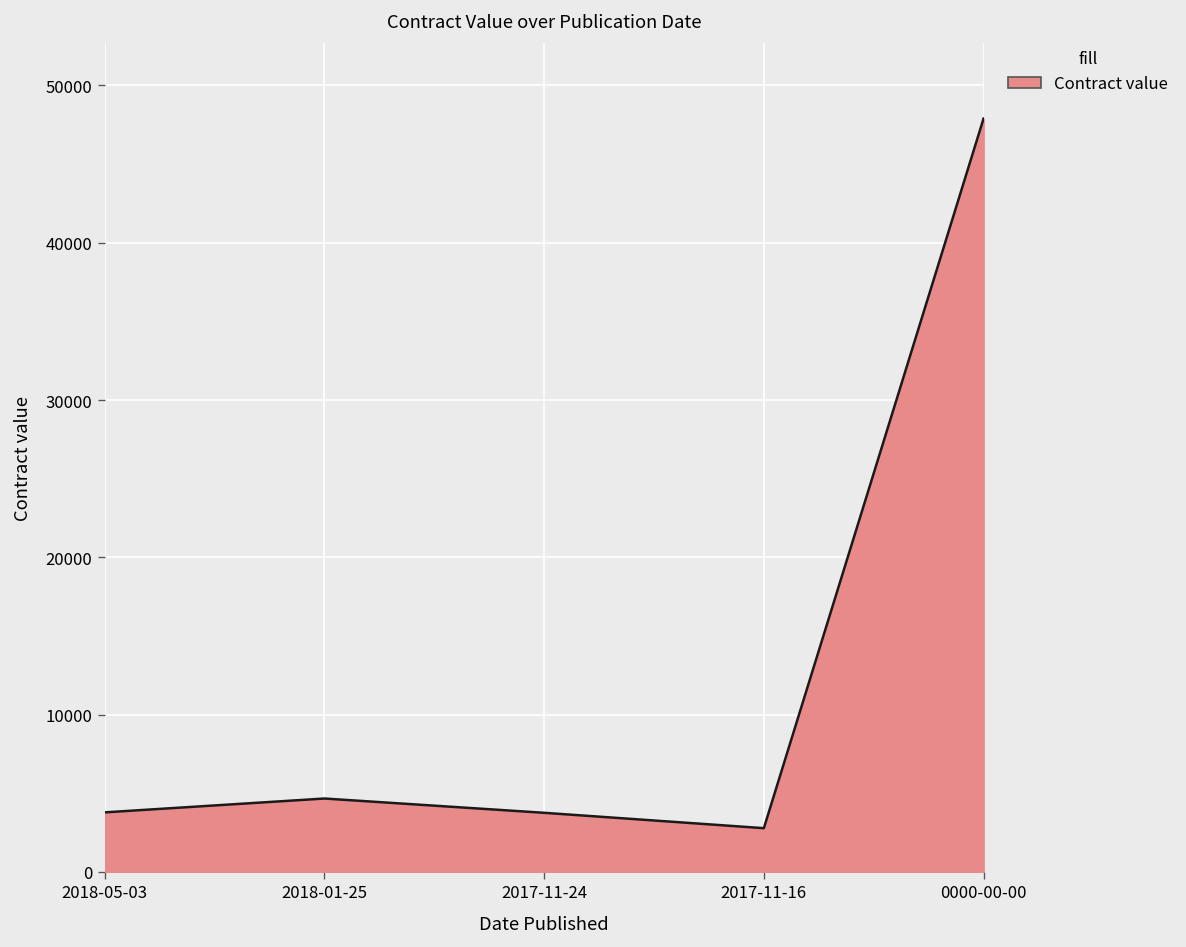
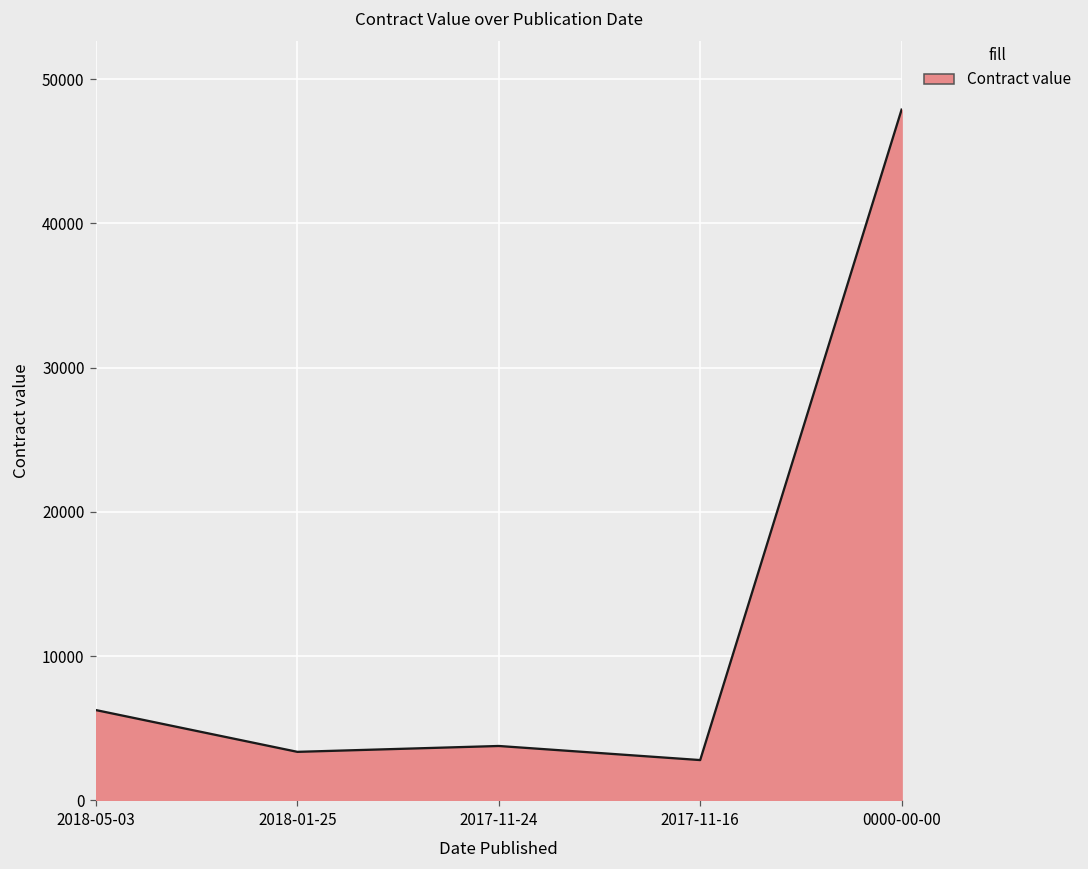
  {
-   "2018-05-03": 3800,
-   "2018-01-25": 4700,
+   "2018-05-03": 6300,
+   "2018-01-25": 3400,
    "2017-11-24": 3800,
    "2017-11-16": 2800,
    "0000-00-00": 47900
  }
